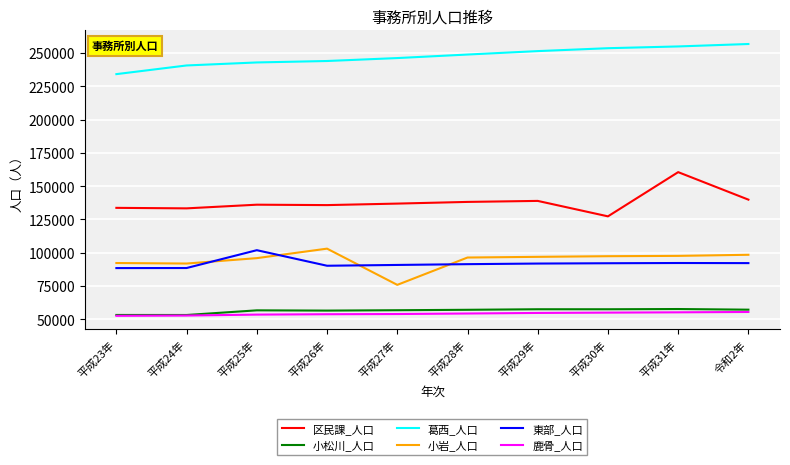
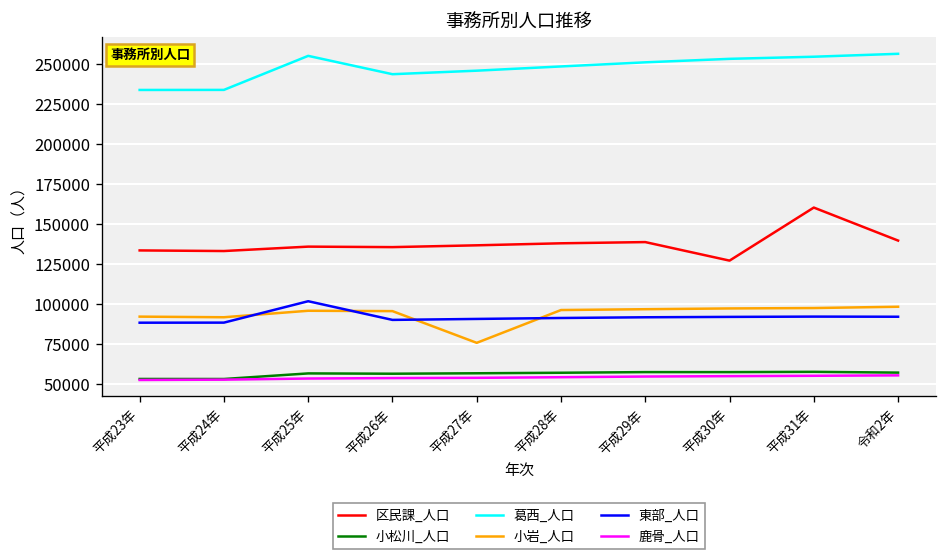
  {
    "区民課_人口": {
      "平成23年": 134000,
      "平成24年": 133000,
      "平成25年": 136000,
      "平成26年": 136000,
      "平成27年": 137000,
      "平成28年": 138000,
      "平成29年": 139000,
      "平成30年": 127000,
      "平成31年": 161000,
      "令和2年": 140000
    },
    "小松川_人口": {
      "平成25年": 57000,
      "平成26年": 57000,
      "平成27年": 57000,
      "平成28年": 57000,
      "平成29年": 58000,
      "平成30年": 58000,
      "平成31年": 58000
    },
    "葛西_人口": {
      "平成23年": 234000,
-     "平成24年": 241000,
-     "平成25年": 243000,
+     "平成24年": 234000,
+     "平成25年": 255000,
      "平成26年": 244000,
      "平成27年": 246000,
      "平成28年": 249000,
      "平成29年": 251000,
      "平成30年": 254000,
      "平成31年": 255000,
      "令和2年": 257000
    },
    "小岩_人口": {
      "平成23年": 92000,
      "平成24年": 92000,
      "平成25年": 96000,
-     "平成26年": 103000,
+     "平成26年": 96000,
      "平成27年": 76000,
      "平成28年": 96000,
      "平成29年": 97000,
      "平成30年": 97000,
      "平成31年": 98000,
      "令和2年": 98000
    },
    "東部_人口": {
      "平成23年": 88000,
      "平成24年": 89000,
      "平成25年": 102000,
      "平成26年": 90000,
      "平成27年": 91000,
      "平成28年": 91000,
      "平成29年": 92000,
      "平成30年": 92000,
      "平成31年": 92000,
      "令和2年": 92000
    },
    "鹿骨_人口": {
      "平成25年": 54000,
      "平成26年": 54000,
      "平成27年": 54000,
      "平成28年": 54000,
      "平成29年": 55000,
      "平成30年": 55000,
      "平成31年": 55000
    }
  }
